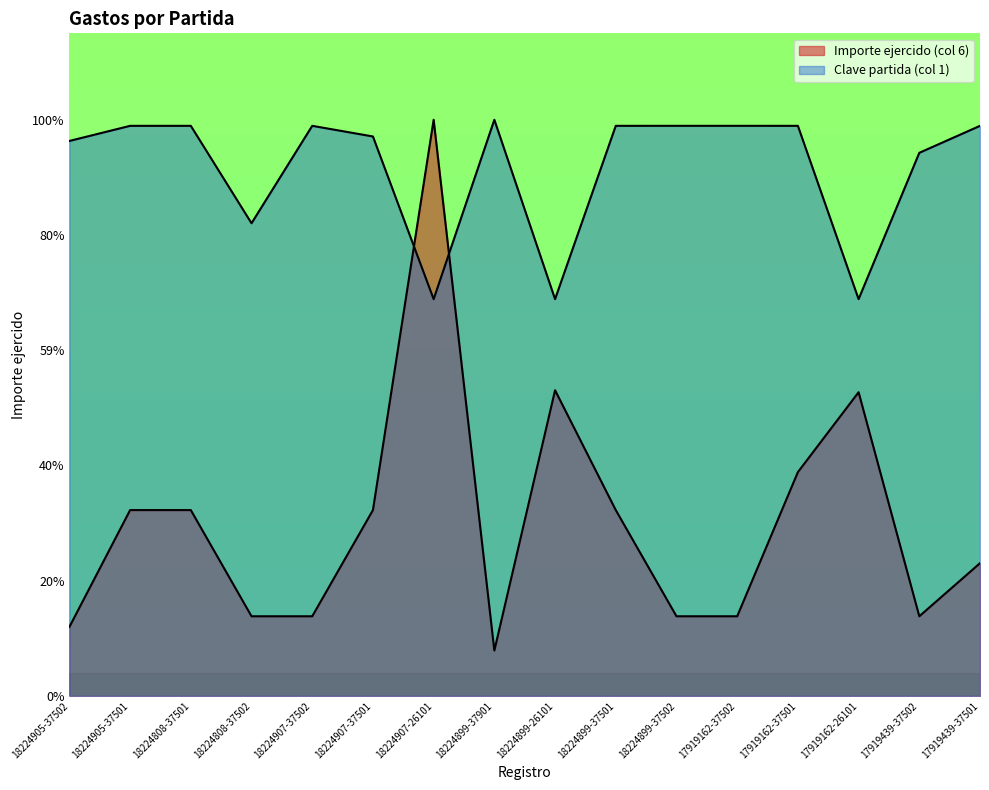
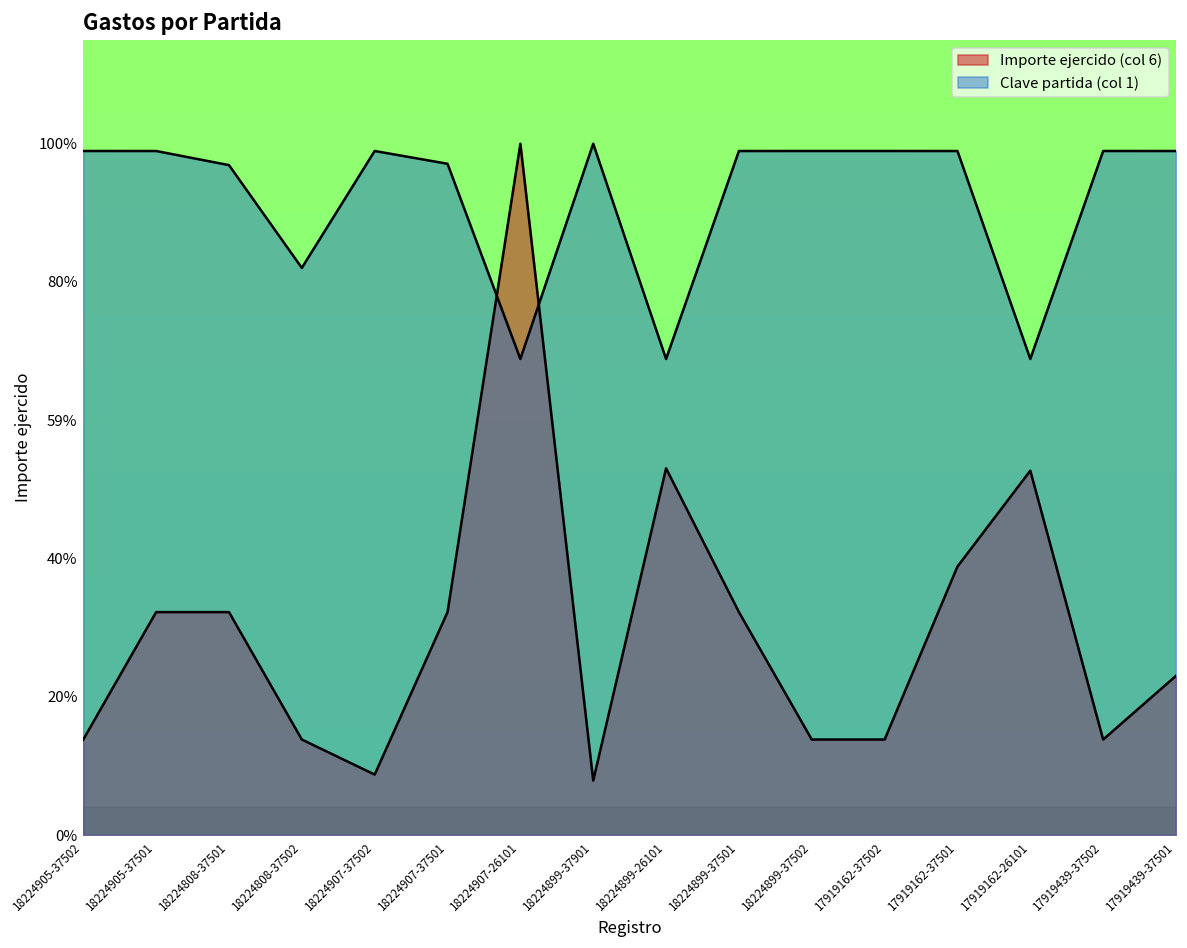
  {
    "Importe ejercido (col 6)": {
-     "18224905-37502": "12%",
+     "18224905-37502": "14%",
      "18224905-37501": "32%",
      "18224808-37501": "32%",
      "18224808-37502": "14%",
-     "18224907-37502": "14%",
+     "18224907-37502": "9%",
      "18224907-37501": "32%",
      "18224907-26101": "100%",
      "18224899-37901": "8%",
      "18224899-26101": "53%",
      "18224899-37501": "32%",
      "18224899-37502": "14%",
      "17919162-37502": "14%",
      "17919162-37501": "39%",
      "17919162-26101": "53%",
      "17919439-37502": "14%",
      "17919439-37501": "23%"
    },
    "Clave partida (col 1)": {
-     "18224905-37502": "96%",
+     "18224905-37502": "99%",
      "18224905-37501": "99%",
-     "18224808-37501": "99%",
+     "18224808-37501": "97%",
      "18224808-37502": "82%",
      "18224907-37502": "99%",
      "18224907-37501": "97%",
      "18224907-26101": "69%",
      "18224899-37901": "100%",
      "18224899-26101": "69%",
      "18224899-37501": "99%",
      "18224899-37502": "99%",
      "17919162-37502": "99%",
      "17919162-37501": "99%",
      "17919162-26101": "69%",
-     "17919439-37502": "94%",
+     "17919439-37502": "99%",
      "17919439-37501": "99%"
    }
  }
